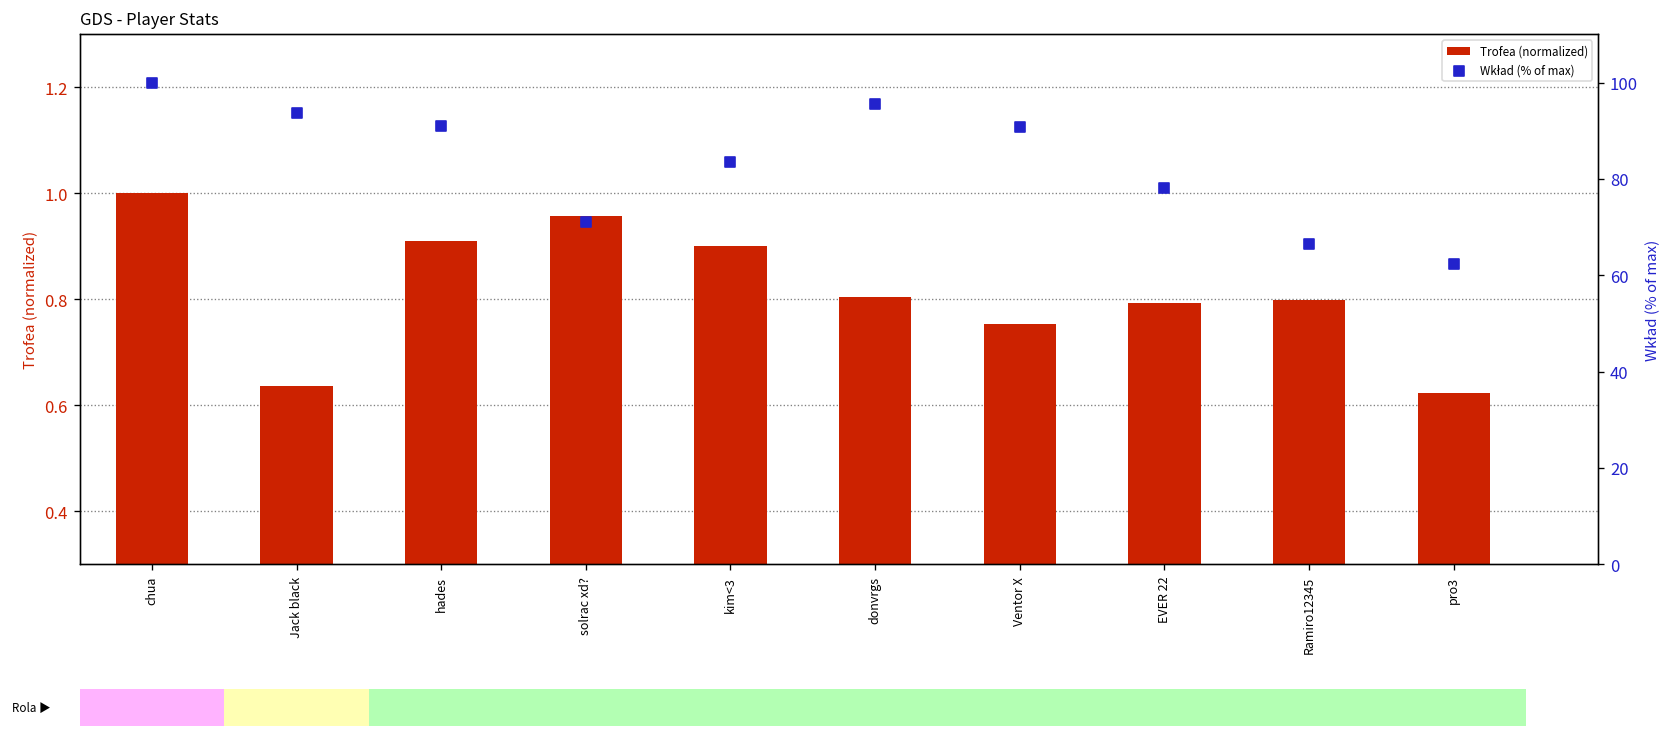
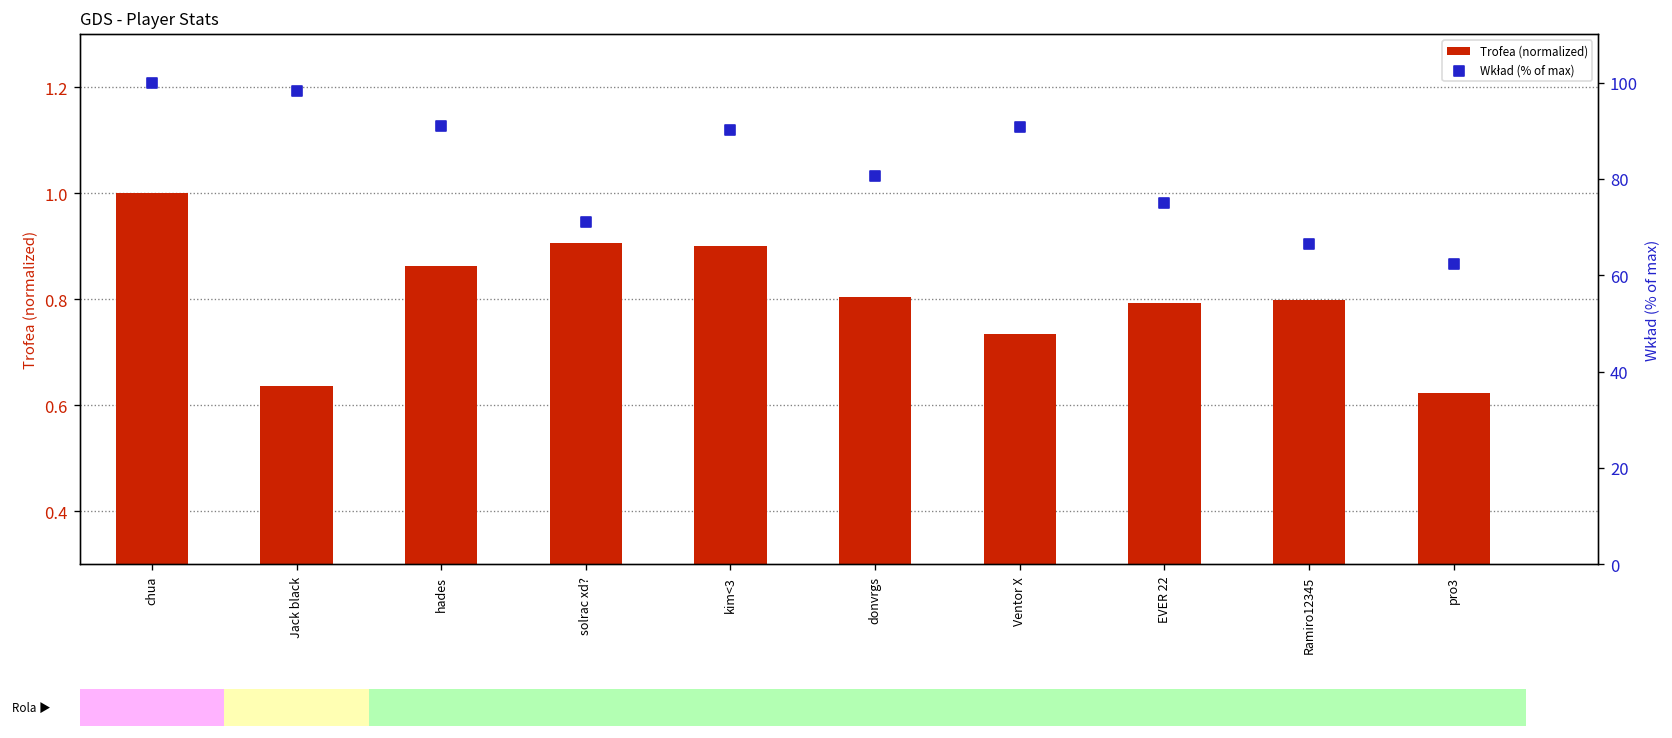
  {
    "Trofea (normalized)": {
      "chua": 1.00,
      "Jack black": 0.64,
-     "hades": 0.91,
-     "solrac xd?": 0.96,
+     "hades": 0.86,
+     "solrac xd?": 0.91,
      "kim<3": 0.90,
      "donvrgs": 0.81,
-     "Ventor X": 0.75,
+     "Ventor X": 0.74,
      "EVER 22": 0.79,
      "Ramiro12345": 0.80,
      "pro3": 0.62
    },
    "Wkład (% of max)": {
-     "Jack black": 94,
-     "kim<3": 84,
-     "donvrgs": 95,
-     "EVER 22": 78
+     "Jack black": 98,
+     "kim<3": 90,
+     "donvrgs": 81,
+     "EVER 22": 75
    }
  }
